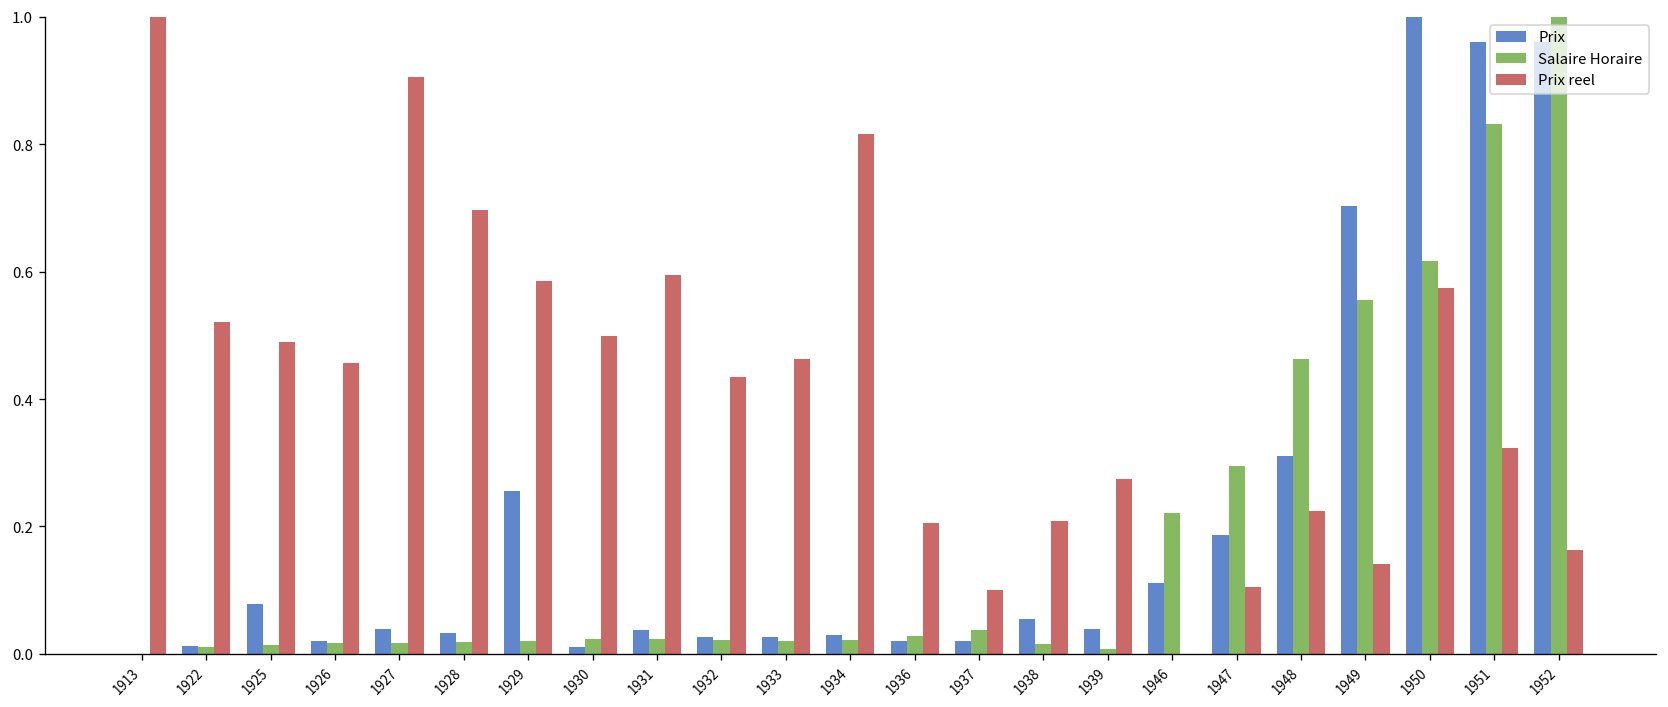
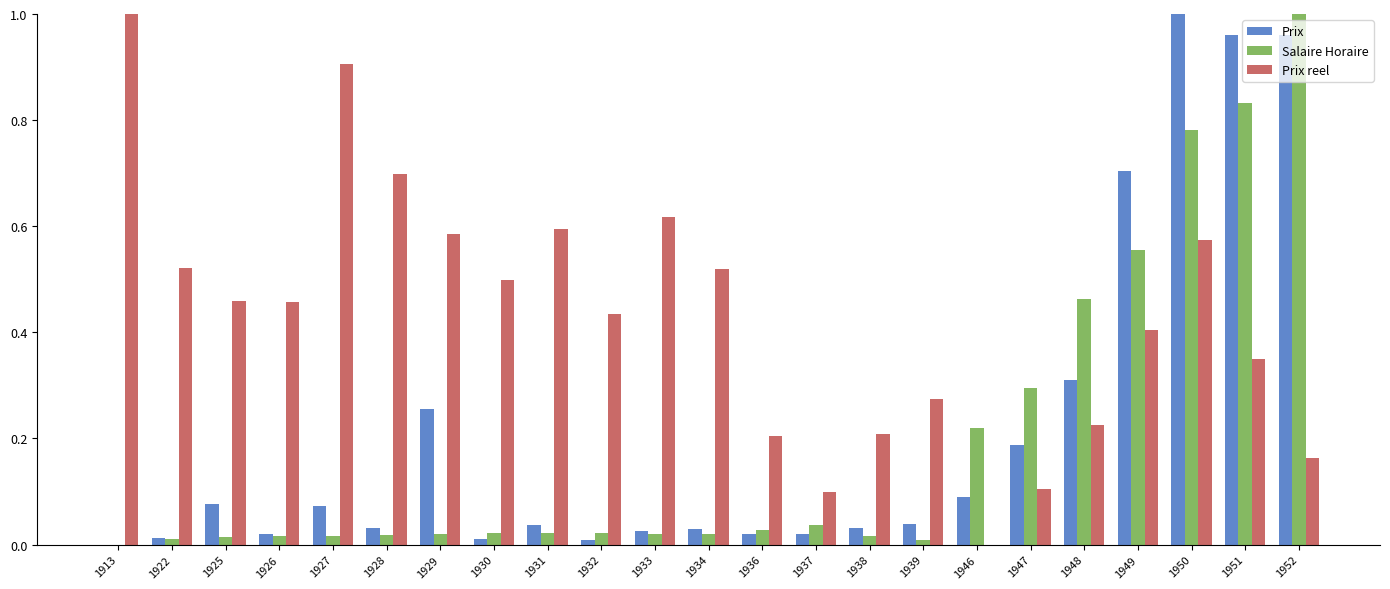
  {
    "Prix": {
      "1913": 0.00,
      "1922": 0.01,
      "1925": 0.08,
      "1926": 0.02,
-     "1927": 0.04,
+     "1927": 0.07,
      "1928": 0.03,
      "1929": 0.26,
      "1930": 0.01,
      "1931": 0.04,
-     "1932": 0.03,
+     "1932": 0.01,
      "1933": 0.03,
      "1934": 0.03,
      "1936": 0.02,
      "1937": 0.02,
-     "1938": 0.05,
+     "1938": 0.03,
      "1939": 0.04,
-     "1946": 0.11,
+     "1946": 0.09,
      "1947": 0.19,
      "1948": 0.31,
      "1949": 0.70,
      "1950": 1.00,
      "1951": 0.96
    },
    "Salaire Horaire": {
      "1913": 0.00,
      "1922": 0.01,
      "1925": 0.01,
      "1926": 0.02,
      "1927": 0.02,
      "1928": 0.02,
      "1929": 0.02,
      "1930": 0.02,
      "1931": 0.02,
      "1932": 0.02,
      "1933": 0.02,
      "1934": 0.02,
      "1936": 0.03,
      "1937": 0.04,
      "1938": 0.02,
      "1939": 0.01,
      "1946": 0.22,
      "1947": 0.30,
      "1948": 0.46,
      "1949": 0.55,
-     "1950": 0.62,
+     "1950": 0.78,
      "1951": 0.83,
      "1952": 1.00
    },
    "Prix reel": {
      "1913": 1.00,
      "1922": 0.52,
-     "1925": 0.49,
+     "1925": 0.46,
      "1926": 0.46,
      "1927": 0.91,
      "1928": 0.70,
      "1929": 0.59,
      "1930": 0.50,
      "1931": 0.60,
      "1932": 0.44,
-     "1933": 0.46,
-     "1934": 0.82,
+     "1933": 0.62,
+     "1934": 0.52,
      "1936": 0.20,
      "1937": 0.10,
      "1938": 0.21,
      "1939": 0.27,
      "1946": 0.00,
      "1947": 0.10,
      "1948": 0.22,
-     "1949": 0.14,
+     "1949": 0.40,
      "1950": 0.57,
-     "1951": 0.32,
+     "1951": 0.35,
      "1952": 0.16
    }
  }
